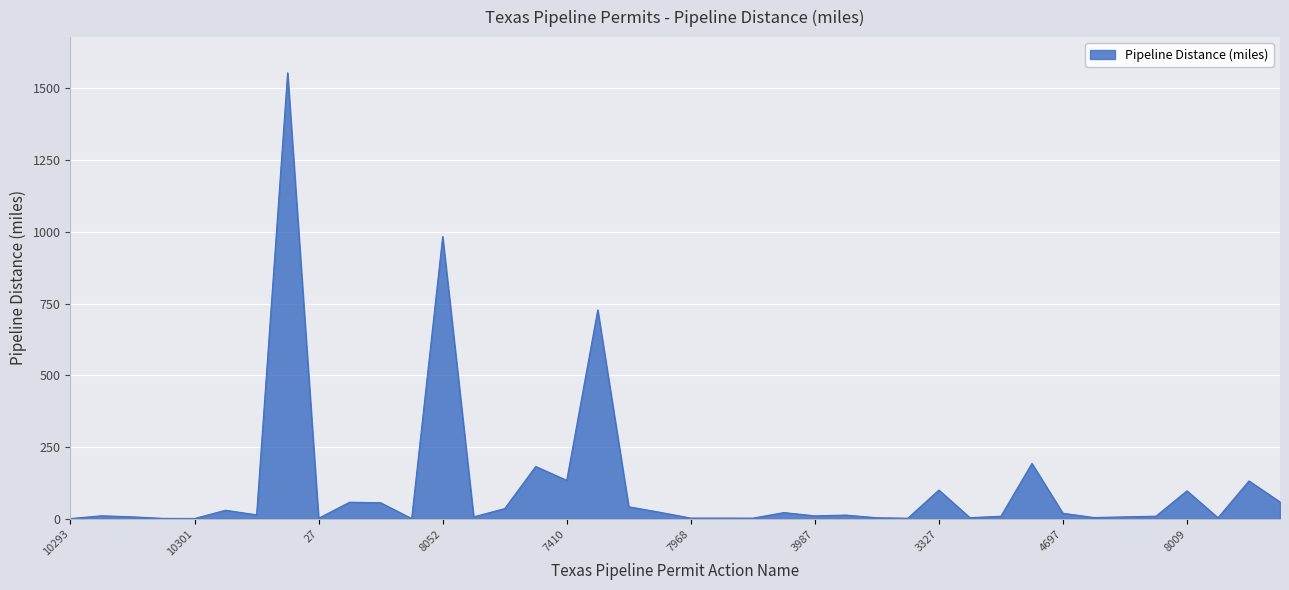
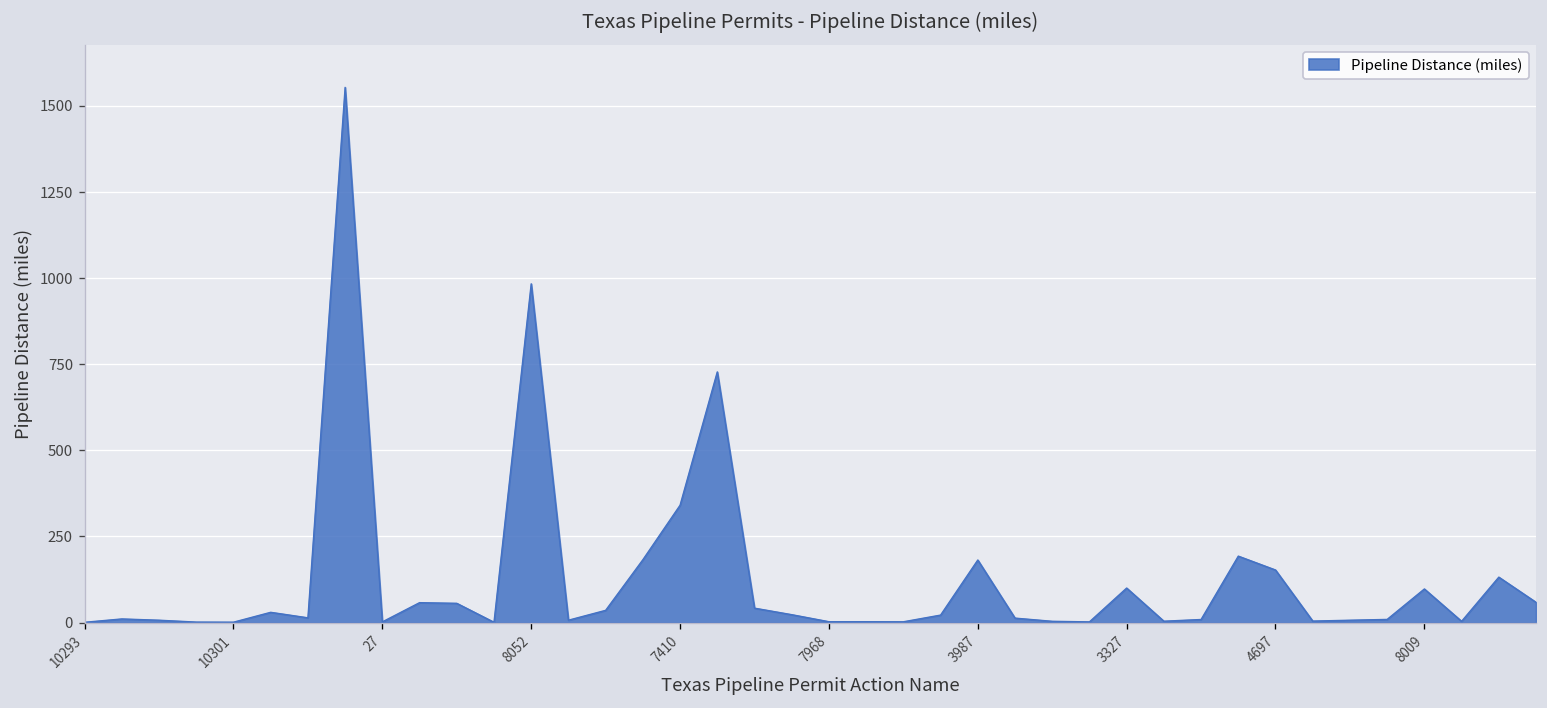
  {
    "10293": 0,
    "10301": 0,
    "27": 0,
    "8052": 980,
-   "7410": 130,
+   "7410": 340,
    "7968": 0,
-   "3987": 10,
+   "3987": 180,
    "3327": 100,
-   "4697": 20,
+   "4697": 150,
    "8009": 100
  }
